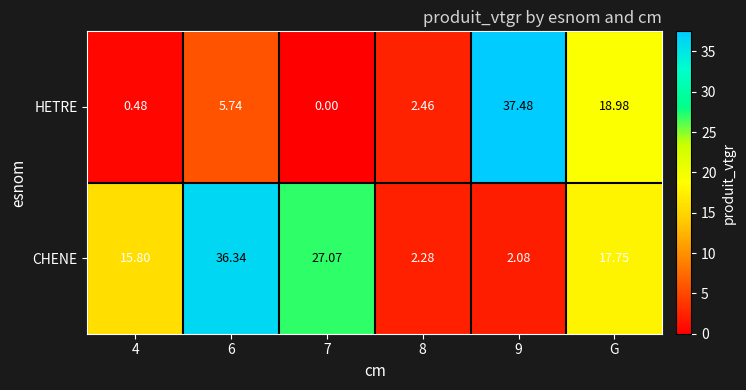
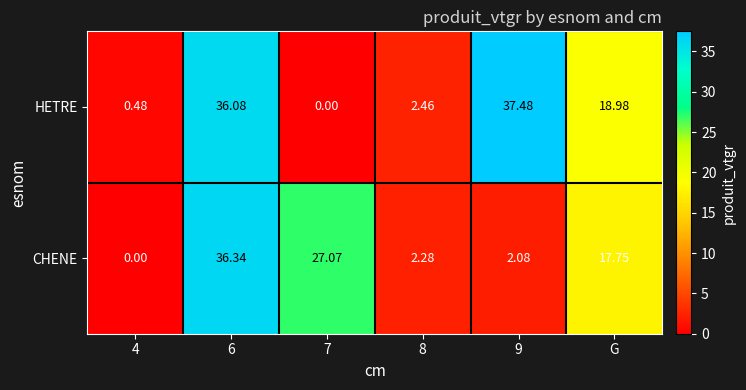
  {
    "HETRE": {
      "4": 0.48,
-     "6": 5.74,
+     "6": 36.08,
      "7": 0.00,
      "8": 2.46,
      "9": 37.48,
      "G": 18.98
    },
    "CHENE": {
-     "4": 15.80,
+     "4": 0.00,
      "6": 36.34,
      "7": 27.07,
      "8": 2.28,
      "9": 2.08,
      "G": 17.75
    }
  }
